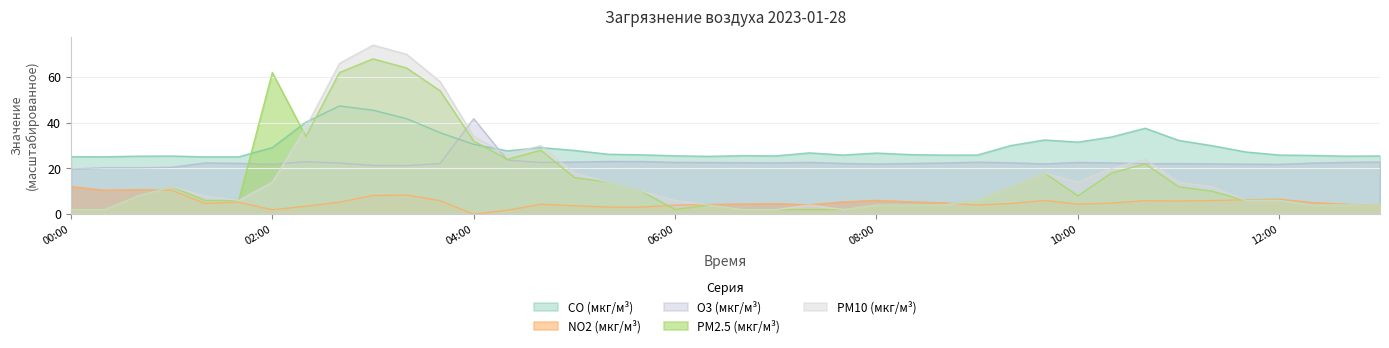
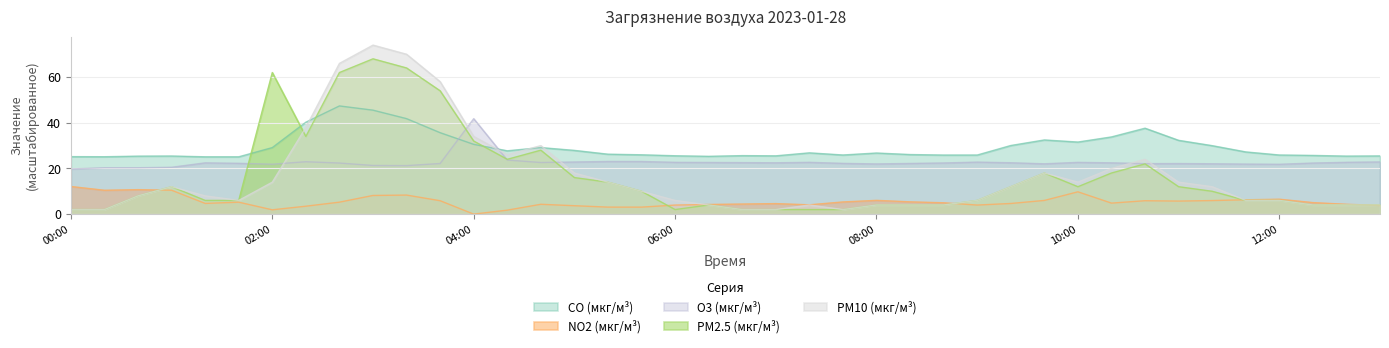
  {
    "NO2 (мкг/м³)": {
      "00:00": 12,
      "02:00": 2,
      "04:00": 0,
      "06:00": 4,
      "08:00": 6,
-     "10:00": 4
+     "10:00": 10
    },
    "PM2.5 (мкг/м³)": {
      "02:00": 62,
      "04:00": 32,
      "06:00": 2,
-     "10:00": 8
+     "10:00": 12
    }
  }
